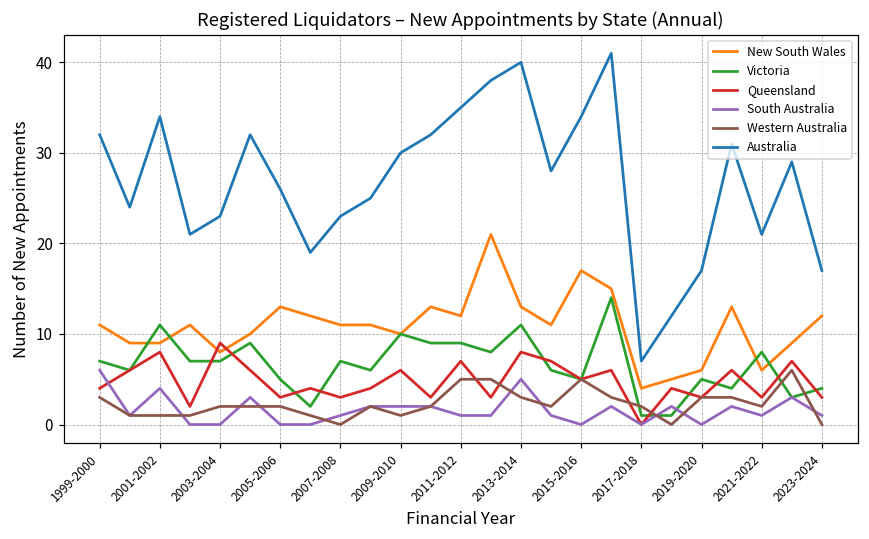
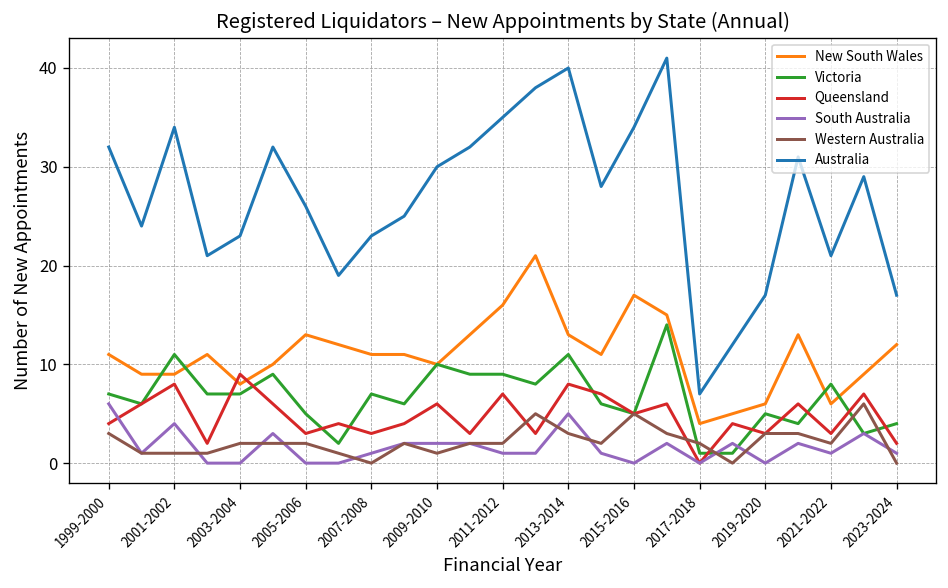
  {
    "New South Wales": {
      "1999-2000": 11,
      "2001-2002": 9,
      "2003-2004": 8,
      "2005-2006": 13,
      "2007-2008": 11,
-     "2011-2012": 12,
+     "2011-2012": 16,
      "2013-2014": 13,
      "2015-2016": 17,
      "2017-2018": 4,
      "2019-2020": 6,
      "2021-2022": 6,
      "2023-2024": 12
    },
    "Victoria": {
      "1999-2000": 7,
      "2001-2002": 11,
      "2003-2004": 7,
      "2005-2006": 5,
      "2007-2008": 7,
      "2011-2012": 9,
      "2013-2014": 11,
      "2017-2018": 1,
      "2019-2020": 5,
      "2021-2022": 8,
      "2023-2024": 4
    },
    "Queensland": {
      "1999-2000": 4,
      "2001-2002": 8,
      "2003-2004": 9,
      "2005-2006": 3,
      "2007-2008": 3,
      "2009-2010": 6,
      "2011-2012": 7,
      "2013-2014": 8,
      "2021-2022": 3,
-     "2023-2024": 3
+     "2023-2024": 2
    },
    "South Australia": {
      "1999-2000": 6,
      "2001-2002": 4,
      "2003-2004": 0,
      "2005-2006": 0,
      "2007-2008": 1,
      "2009-2010": 2,
      "2011-2012": 1,
      "2013-2014": 5,
      "2015-2016": 0,
      "2019-2020": 0,
      "2021-2022": 1,
      "2023-2024": 1
    },
    "Western Australia": {
      "1999-2000": 3,
      "2001-2002": 1,
      "2003-2004": 2,
      "2005-2006": 2,
      "2007-2008": 0,
      "2009-2010": 1,
-     "2011-2012": 5,
+     "2011-2012": 2,
      "2013-2014": 3,
      "2017-2018": 2,
      "2021-2022": 2,
      "2023-2024": 0
    },
    "Australia": {
      "1999-2000": 32,
      "2001-2002": 34,
      "2003-2004": 23,
      "2005-2006": 26,
      "2007-2008": 23,
      "2009-2010": 30,
      "2011-2012": 35,
      "2013-2014": 40,
      "2015-2016": 34,
      "2017-2018": 7,
      "2019-2020": 17,
      "2021-2022": 21,
      "2023-2024": 17
    }
  }
